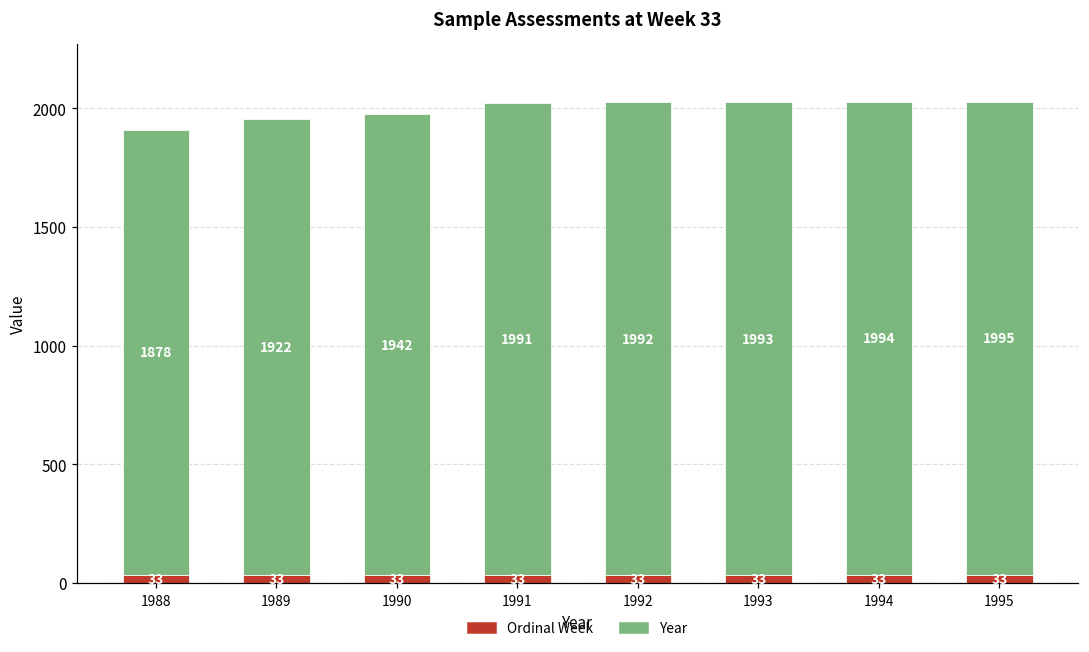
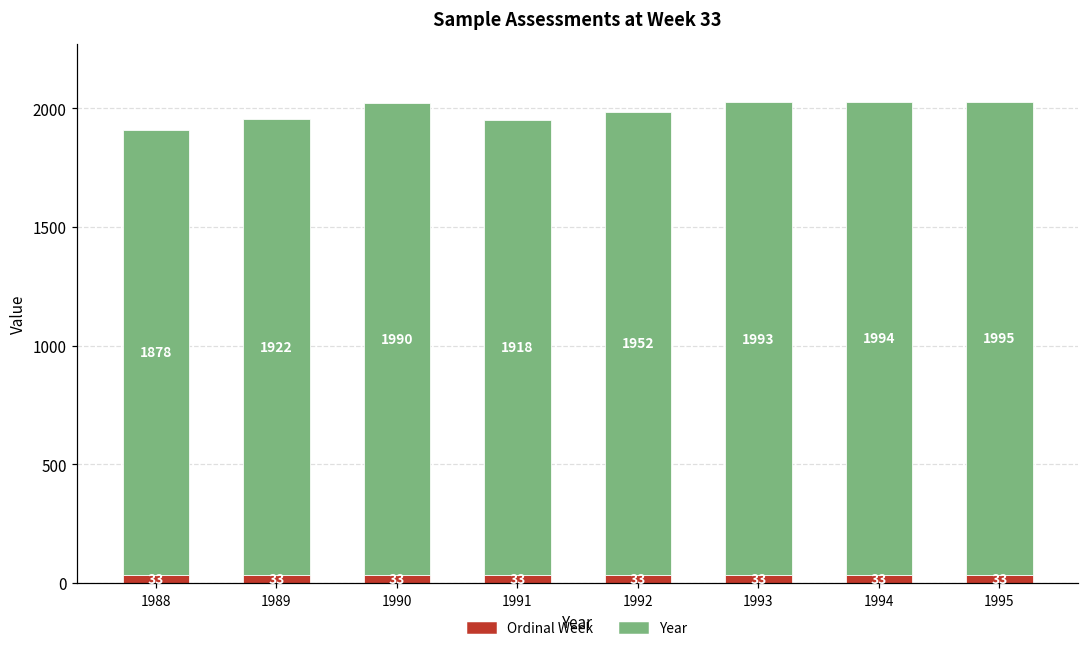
  {
    "Ordinal Week": {
      "1988": 33,
      "1989": 33,
      "1990": 33,
      "1991": 33,
      "1992": 33,
      "1993": 33,
      "1994": 33,
      "1995": 33
    },
    "Year": {
      "1988": 1878,
      "1989": 1922,
-     "1990": 1942,
-     "1991": 1991,
-     "1992": 1992,
+     "1990": 1990,
+     "1991": 1918,
+     "1992": 1952,
      "1993": 1993,
      "1994": 1994,
      "1995": 1995
    }
  }
